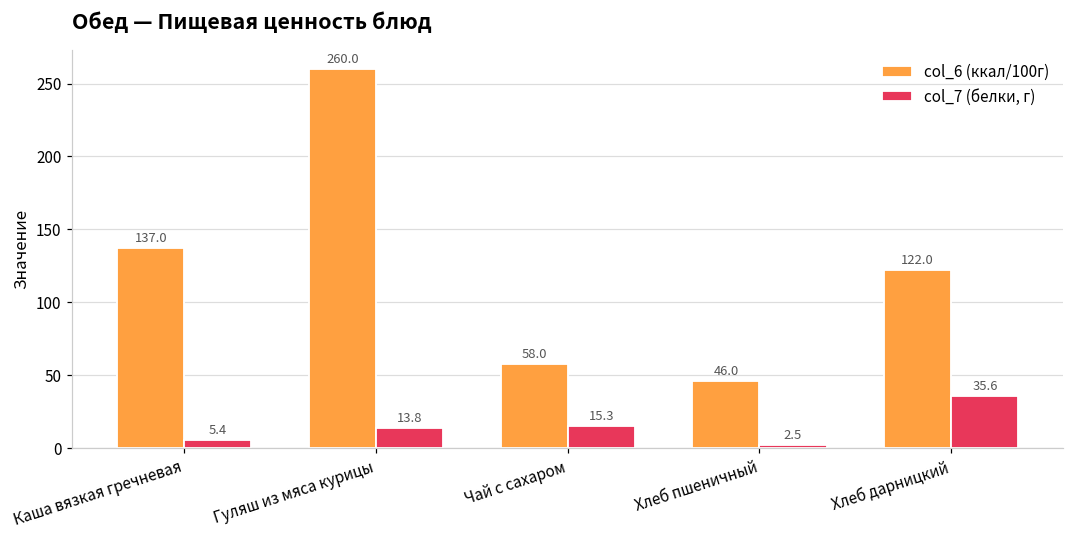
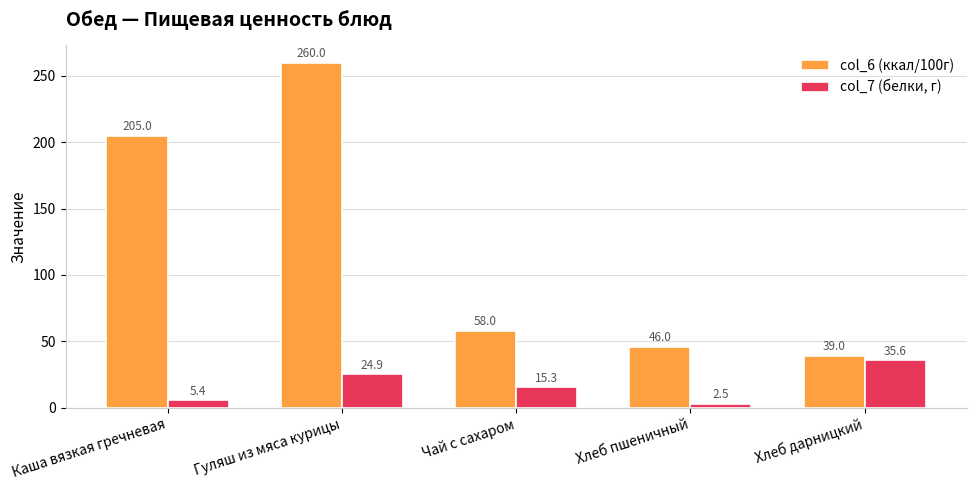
  {
    "col_6 (ккал/100г)": {
-     "Каша вязкая гречневая": 137.0,
+     "Каша вязкая гречневая": 205.0,
      "Гуляш из мяса курицы": 260.0,
      "Чай с сахаром": 58.0,
      "Хлеб пшеничный": 46.0,
-     "Хлеб дарницкий": 122.0
+     "Хлеб дарницкий": 39.0
    },
    "col_7 (белки, г)": {
      "Каша вязкая гречневая": 5.4,
-     "Гуляш из мяса курицы": 13.8,
+     "Гуляш из мяса курицы": 24.9,
      "Чай с сахаром": 15.3,
      "Хлеб пшеничный": 2.5,
      "Хлеб дарницкий": 35.6
    }
  }
